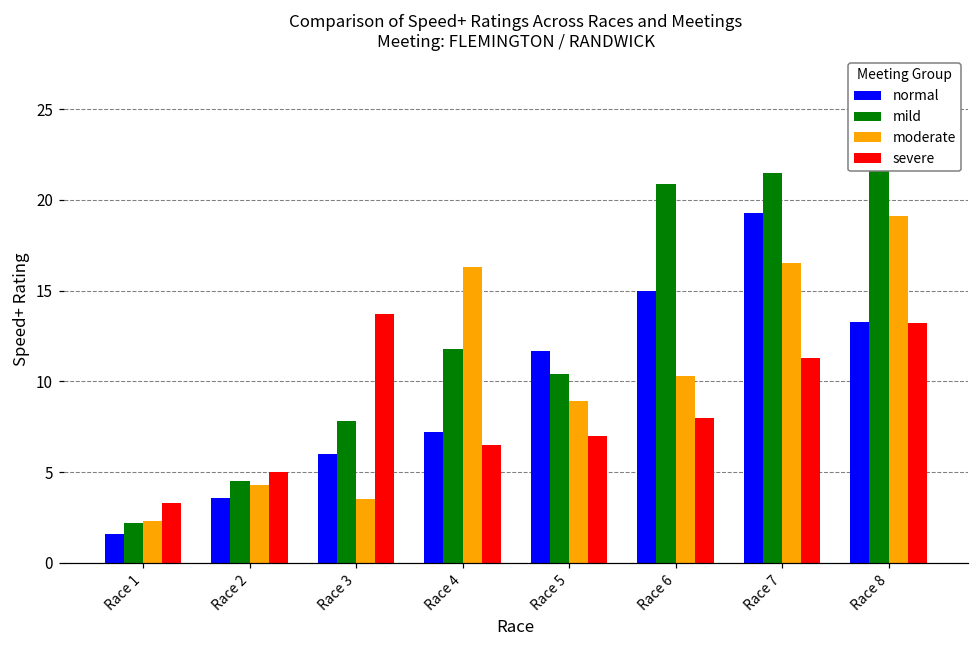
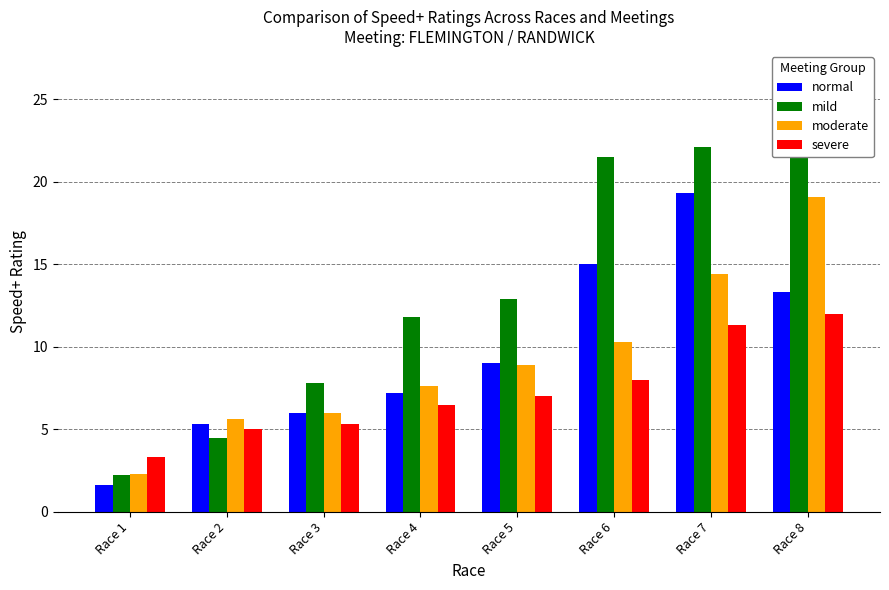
  {
    "normal": {
      "Race 1": 1.6,
-     "Race 2": 3.6,
+     "Race 2": 5.3,
      "Race 3": 6.0,
      "Race 4": 7.2,
-     "Race 5": 11.7,
+     "Race 5": 9.0,
      "Race 6": 15.0,
      "Race 7": 19.3,
      "Race 8": 13.3
    },
    "mild": {
      "Race 1": 2.2,
      "Race 2": 4.5,
      "Race 3": 7.8,
      "Race 4": 11.8,
-     "Race 5": 10.4,
-     "Race 6": 20.9,
-     "Race 7": 21.5
+     "Race 5": 12.9,
+     "Race 6": 21.5,
+     "Race 7": 22.1
    },
    "moderate": {
      "Race 1": 2.3,
-     "Race 2": 4.3,
-     "Race 3": 3.5,
-     "Race 4": 16.3,
+     "Race 2": 5.6,
+     "Race 3": 6.0,
+     "Race 4": 7.6,
      "Race 5": 8.9,
      "Race 6": 10.3,
-     "Race 7": 16.5,
+     "Race 7": 14.4,
      "Race 8": 19.1
    },
    "severe": {
      "Race 1": 3.3,
      "Race 2": 5.0,
-     "Race 3": 13.7,
+     "Race 3": 5.3,
      "Race 4": 6.5,
      "Race 5": 7.0,
      "Race 6": 8.0,
      "Race 7": 11.3,
-     "Race 8": 13.2
+     "Race 8": 12.0
    }
  }
